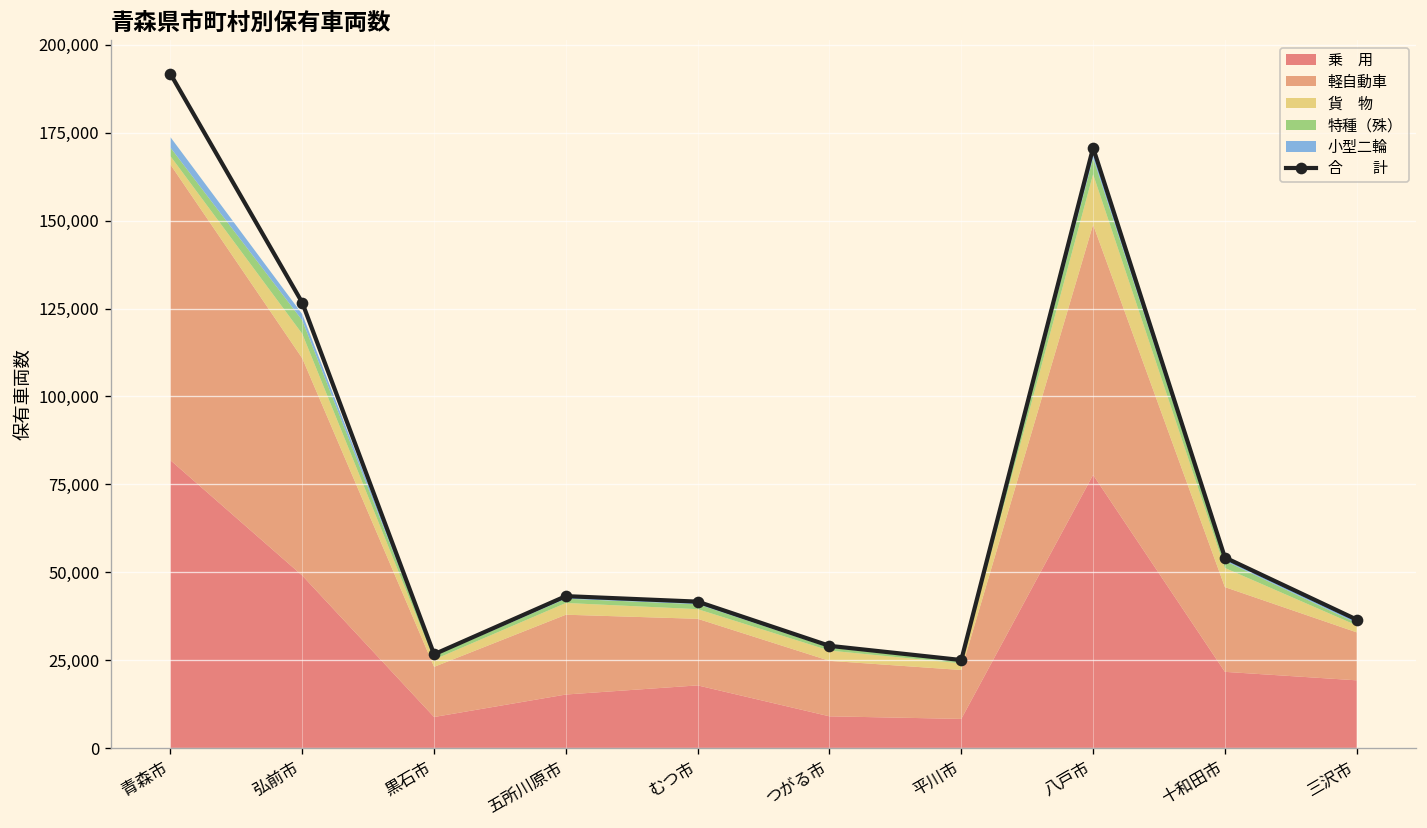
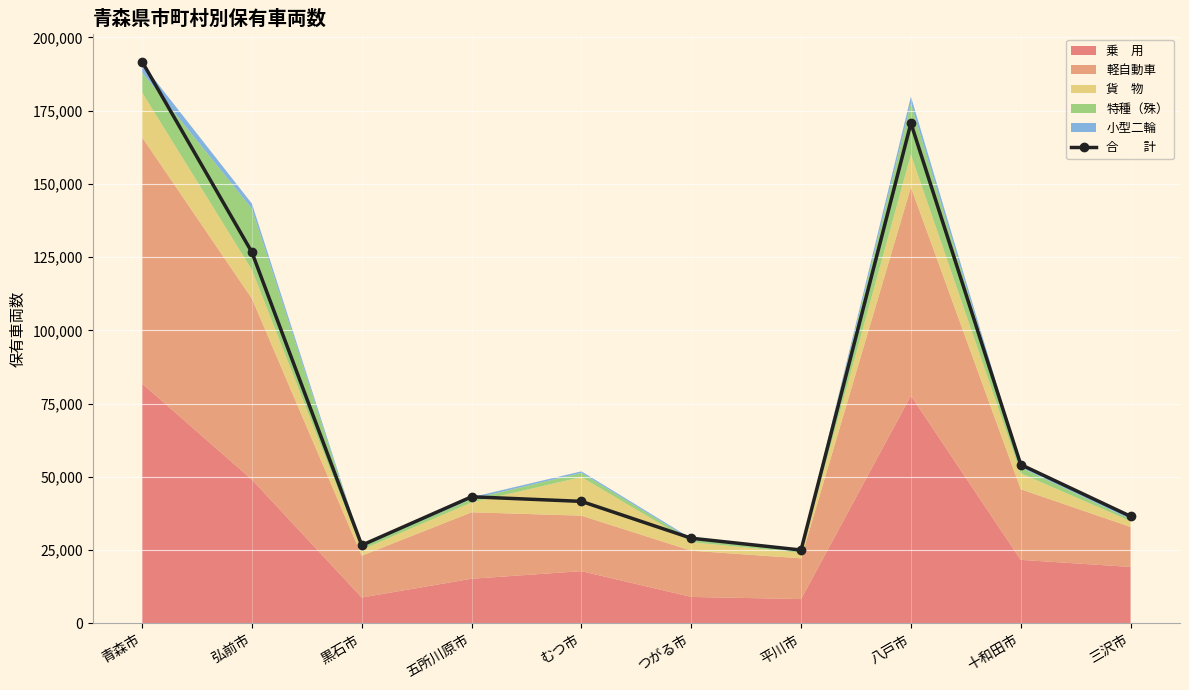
  {
    "合 計": {
      "弘前市": "127,000"
    },
    "貨 物": {
-     "青森市": "2,000",
-     "弘前市": "7,000",
+     "青森市": "15,000",
+     "弘前市": "10,000",
      "黒石市": "2,000",
      "五所川原市": "3,000",
-     "むつ市": "3,000",
-     "八戸市": "14,000",
+     "むつ市": "13,000",
+     "八戸市": "11,000",
      "十和田市": "5,000"
    },
    "小型二輪": {
      "弘前市": "2,000"
    },
    "特種（殊）": {
-     "青森市": "2,000",
-     "弘前市": "4,000",
-     "八戸市": "5,000"
+     "青森市": "7,000",
+     "弘前市": "21,000",
+     "八戸市": "17,000"
    }
  }
